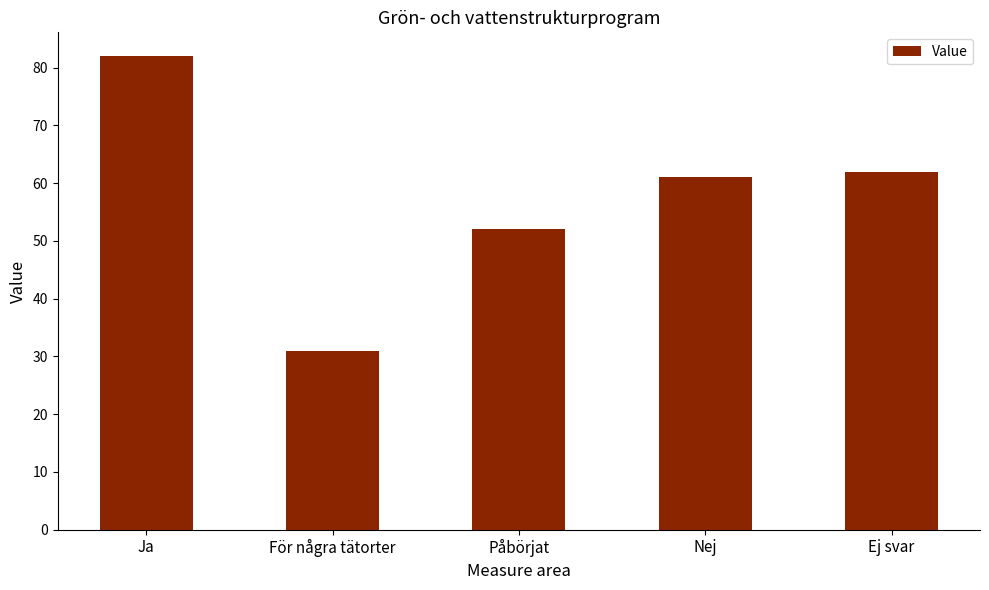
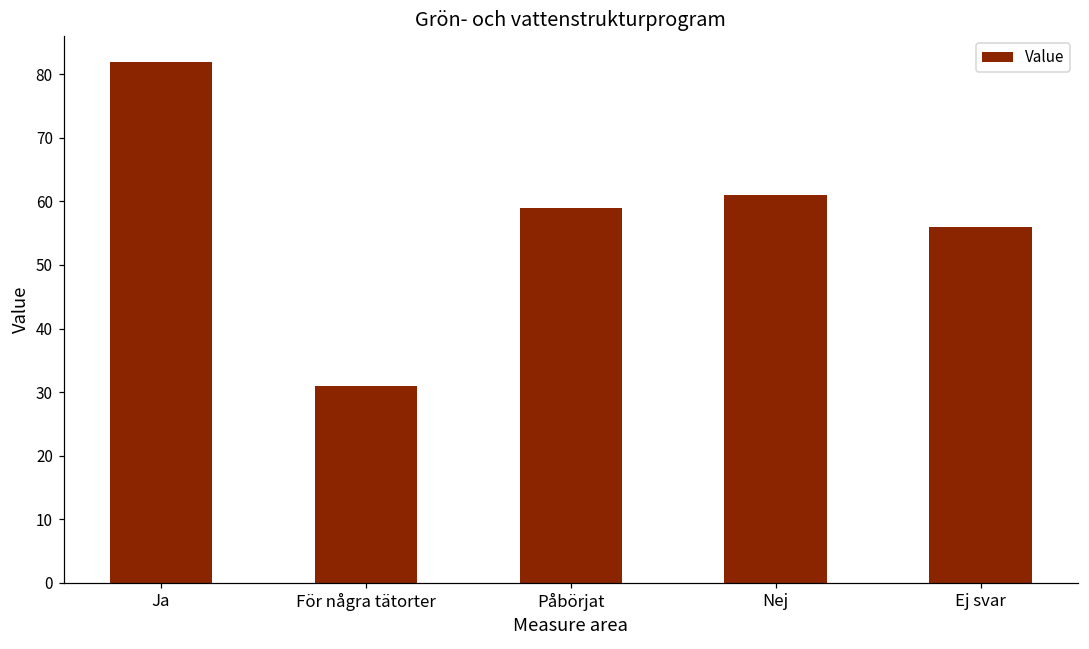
  {
    "Ja": 82,
    "För några tätorter": 31,
-   "Påbörjat": 52,
+   "Påbörjat": 59,
    "Nej": 61,
-   "Ej svar": 62
+   "Ej svar": 56
  }
